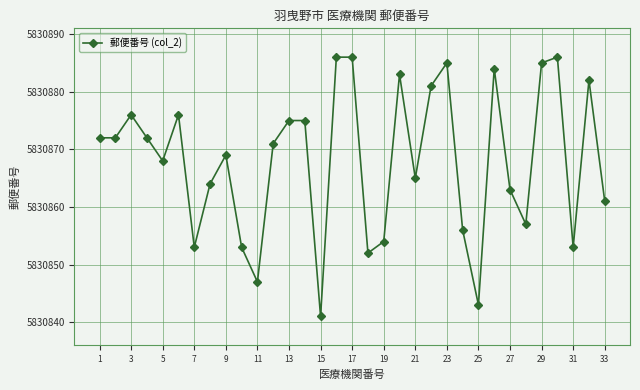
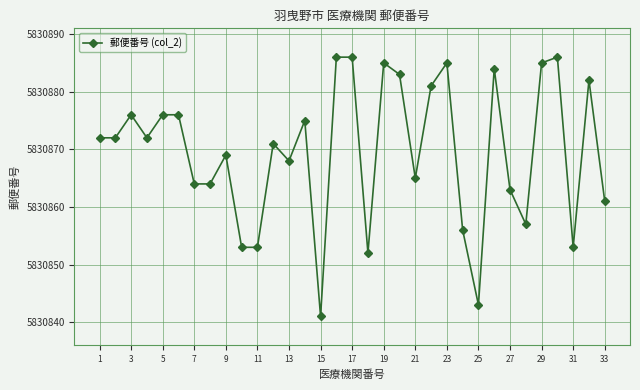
  {
    "1": 5830872,
    "3": 5830876,
-   "5": 5830868,
-   "7": 5830853,
+   "5": 5830876,
+   "7": 5830864,
    "9": 5830869,
-   "11": 5830847,
-   "13": 5830875,
+   "11": 5830853,
+   "13": 5830868,
    "15": 5830841,
    "17": 5830886,
-   "19": 5830854,
+   "19": 5830885,
    "21": 5830865,
    "23": 5830885,
    "25": 5830843,
    "27": 5830863,
    "29": 5830885,
    "31": 5830853,
    "33": 5830861
  }
